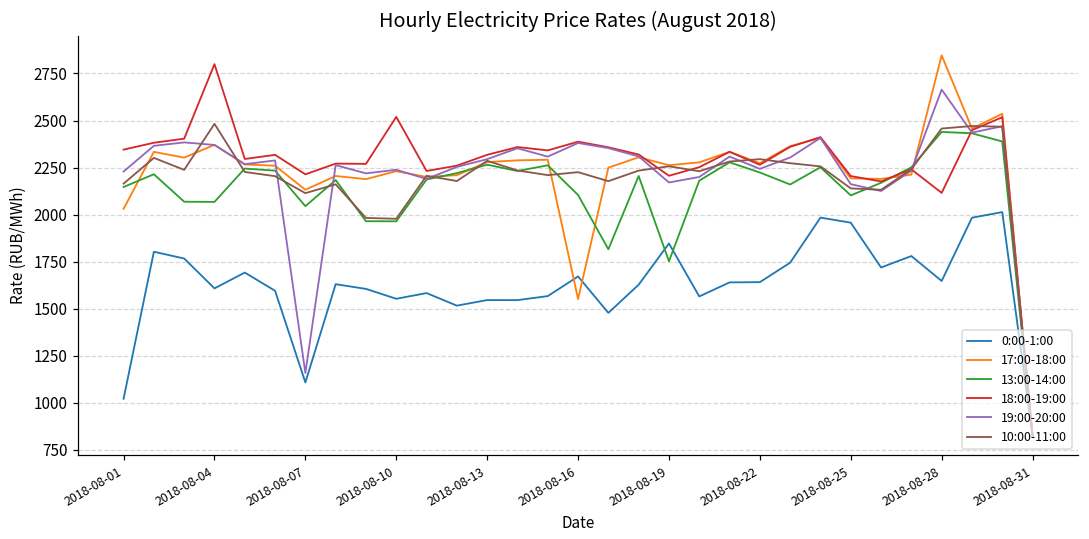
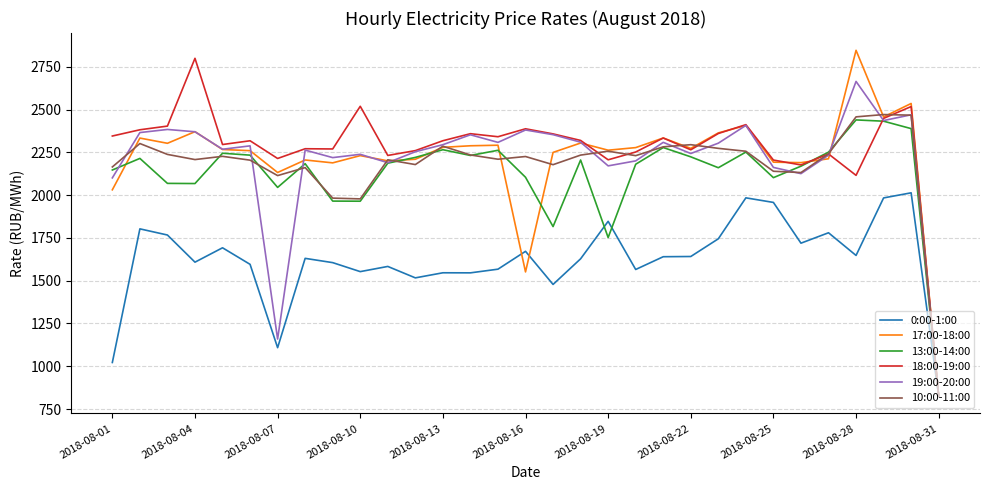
  {
    "0:00-1:00": {
      "2018-08-01": 1020,
      "2018-08-04": 1610,
      "2018-08-07": 1110,
      "2018-08-10": 1550,
      "2018-08-13": 1550,
      "2018-08-16": 1670,
      "2018-08-19": 1850,
      "2018-08-22": 1640,
      "2018-08-25": 1960,
      "2018-08-28": 1650
    },
    "17:00-18:00": {
      "2018-08-01": 2030,
      "2018-08-07": 2130,
      "2018-08-16": 1550,
      "2018-08-28": 2850
    },
    "13:00-14:00": {
      "2018-08-01": 2150,
      "2018-08-04": 2070,
      "2018-08-07": 2050,
      "2018-08-16": 2100,
      "2018-08-19": 1750,
      "2018-08-22": 2220,
      "2018-08-25": 2100,
      "2018-08-28": 2440
    },
    "18:00-19:00": {
      "2018-08-01": 2350,
      "2018-08-04": 2800,
      "2018-08-07": 2210,
      "2018-08-10": 2520,
      "2018-08-13": 2320,
      "2018-08-19": 2210,
      "2018-08-28": 2120
    },
    "19:00-20:00": {
-     "2018-08-01": 2230,
+     "2018-08-01": 2100,
      "2018-08-07": 1160,
      "2018-08-19": 2170,
      "2018-08-22": 2240,
      "2018-08-25": 2160,
      "2018-08-28": 2660
    },
    "10:00-11:00": {
      "2018-08-01": 2160,
-     "2018-08-04": 2480,
+     "2018-08-04": 2210,
      "2018-08-07": 2110,
      "2018-08-16": 2230,
      "2018-08-22": 2290,
      "2018-08-25": 2140,
      "2018-08-28": 2460
    }
  }
